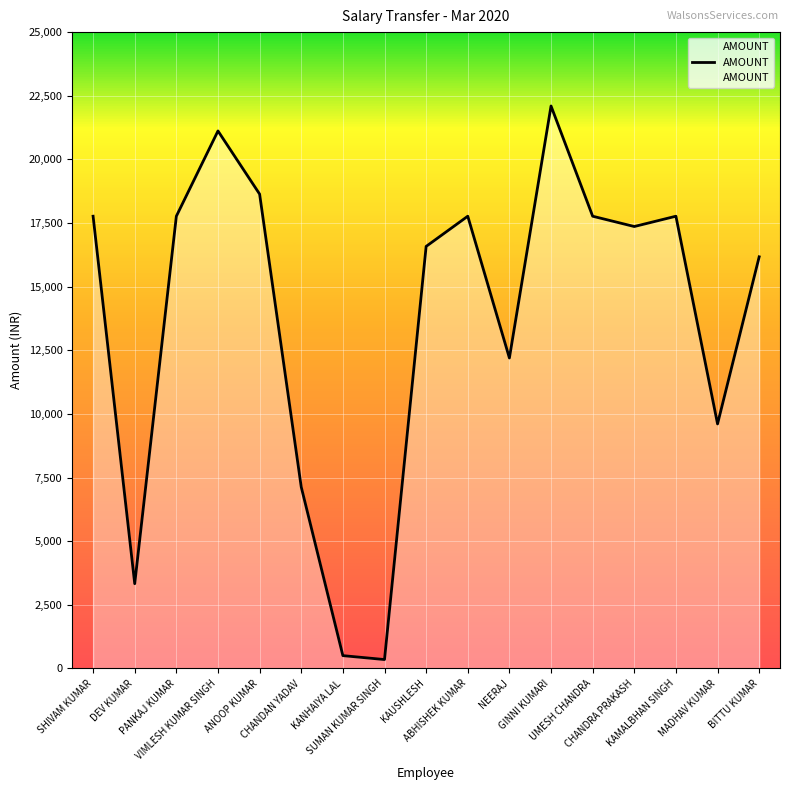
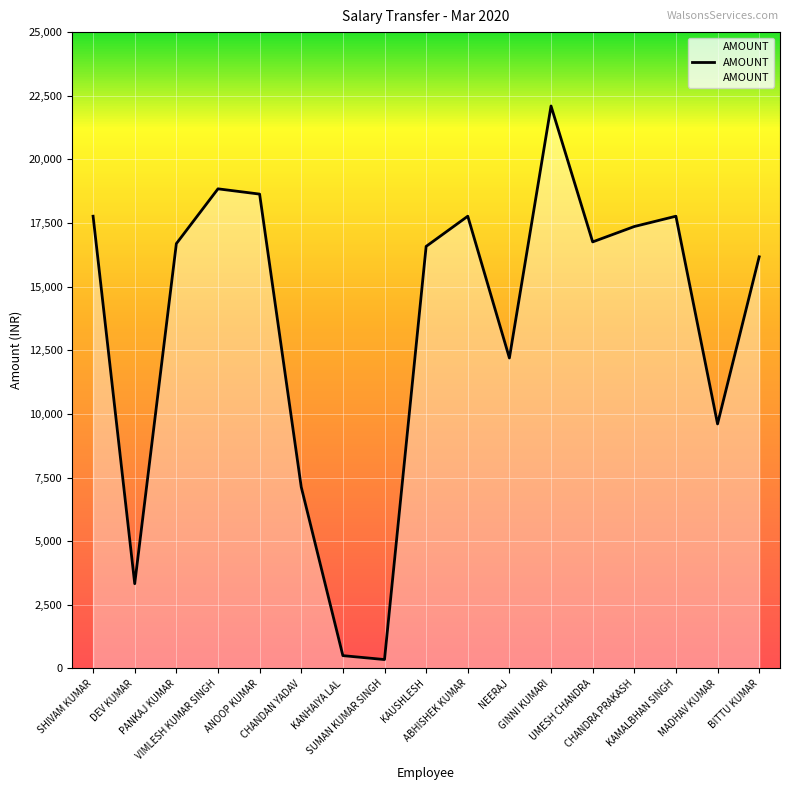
  {
    "SHIVAM KUMAR": "17,800",
    "DEV KUMAR": "3,300",
-   "PANKAJ KUMAR": "17,800",
-   "VIMLESH KUMAR SINGH": "21,100",
+   "PANKAJ KUMAR": "16,700",
+   "VIMLESH KUMAR SINGH": "18,800",
    "ANOOP KUMAR": "18,600",
    "CHANDAN YADAV": "7,100",
    "KANHAIYA LAL": "500",
    "SUMAN KUMAR SINGH": "400",
    "KAUSHLESH": "16,600",
    "ABHISHEK KUMAR": "17,800",
    "NEERAJ": "12,200",
    "GINNI KUMARI": "22,100",
-   "UMESH CHANDRA": "17,800",
+   "UMESH CHANDRA": "16,800",
    "CHANDRA PRAKASH": "17,400",
    "KAMALBHAN SINGH": "17,800",
    "MADHAV KUMAR": "9,600",
    "BITTU KUMAR": "16,200"
  }
